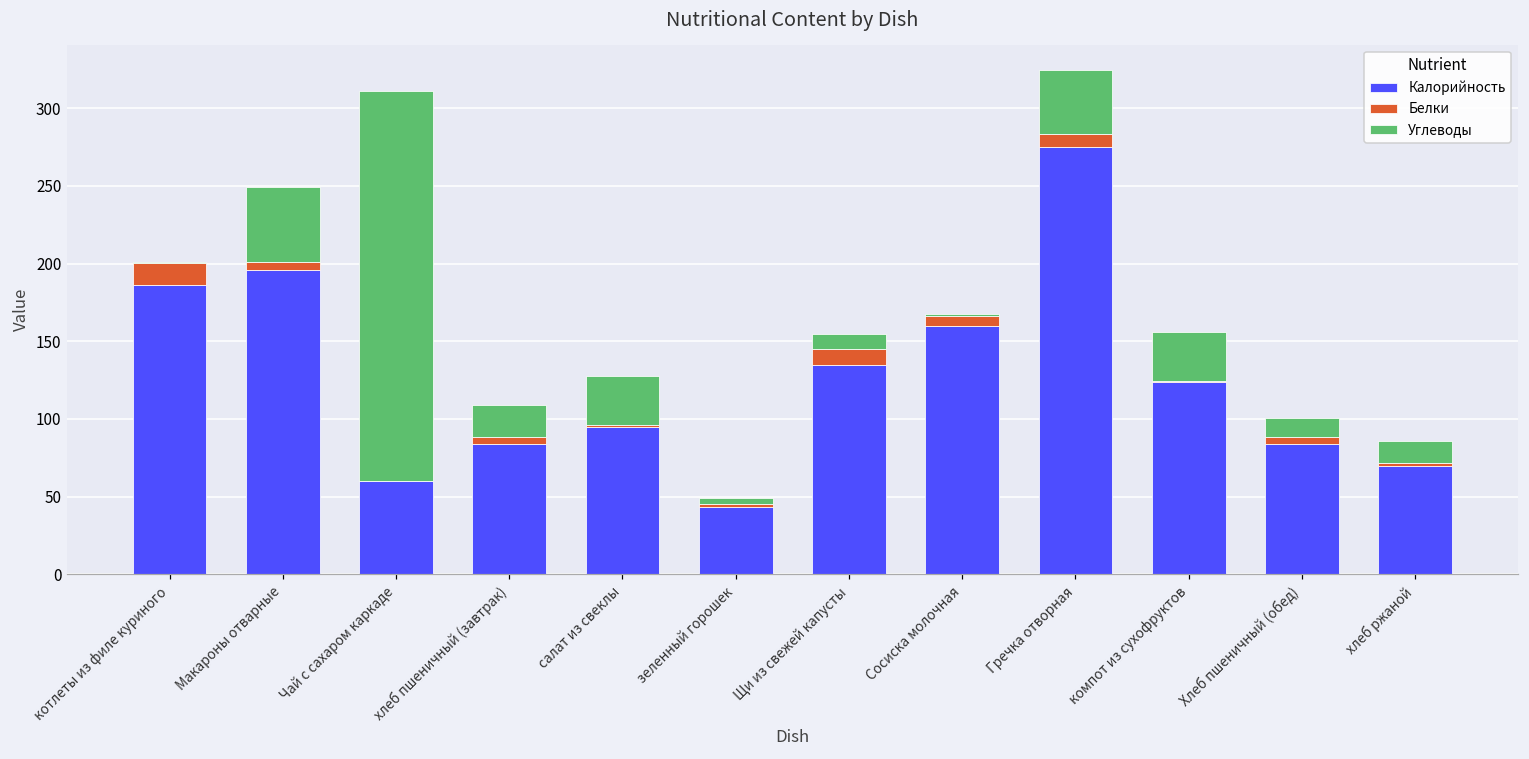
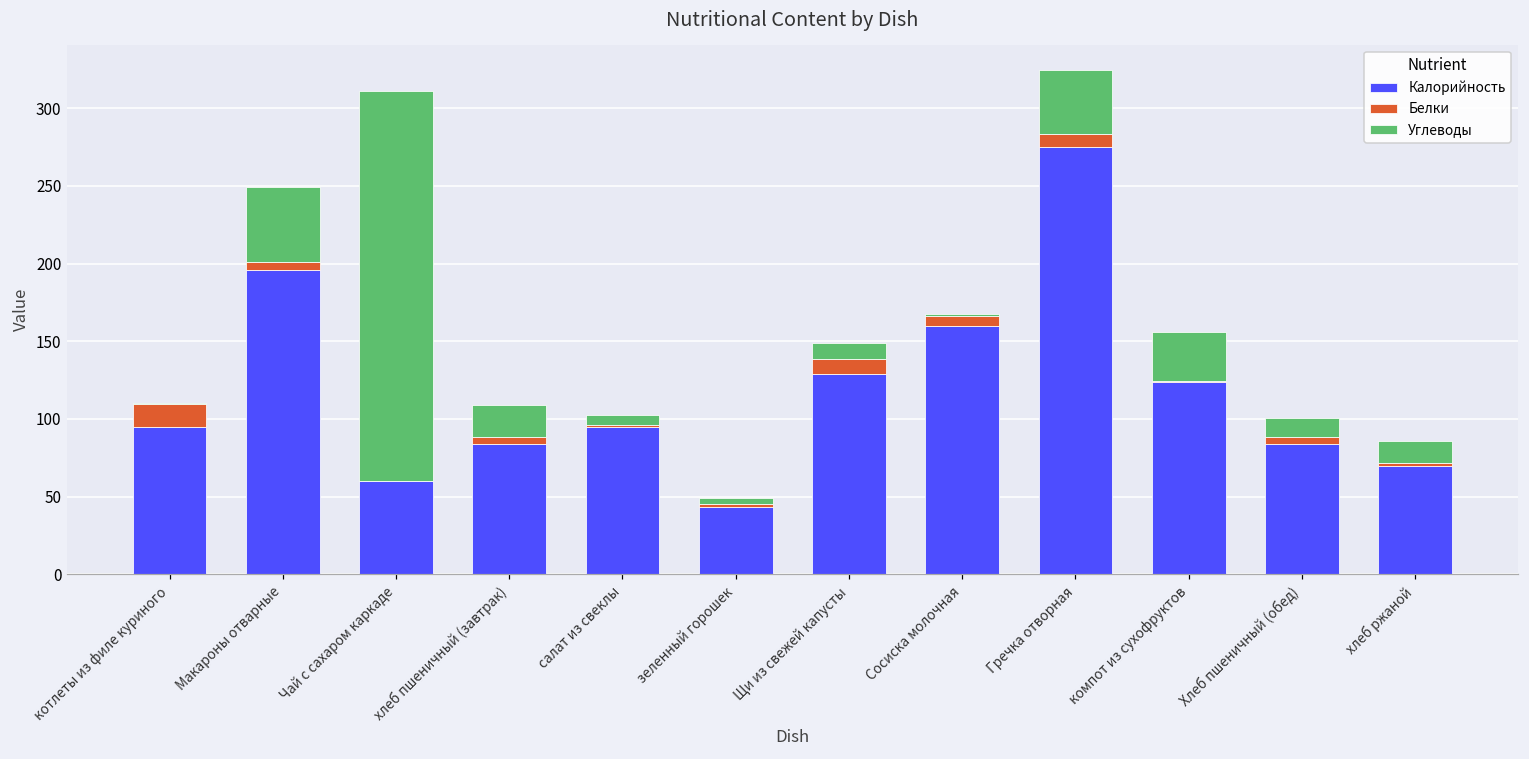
  {
    "Калорийность": {
-     "котлеты из филе куриного": 186,
+     "котлеты из филе куриного": 95,
      "Макароны отварные": 196,
      "Чай с сахаром каркаде": 60,
      "хлеб пшеничный (завтрак)": 84,
      "салат из свеклы": 95,
      "зеленный горошек": 43,
-     "Щи из свежей капусты": 135,
+     "Щи из свежей капусты": 129,
      "Сосиска молочная": 160,
      "Гречка отворная": 275,
      "компот из сухофруктов": 124,
      "Хлеб пшеничный (обед)": 84,
      "хлеб ржаной": 70
    },
    "Белки": {
      "котлеты из филе куриного": 15,
      "Макароны отварные": 5,
      "хлеб пшеничный (завтрак)": 4,
      "зеленный горошек": 2,
      "Щи из свежей капусты": 10,
      "Сосиска молочная": 7,
      "Гречка отворная": 8,
      "Хлеб пшеничный (обед)": 4,
      "хлеб ржаной": 2
    },
    "Углеводы": {
      "Макароны отварные": 48,
      "Чай с сахаром каркаде": 251,
      "хлеб пшеничный (завтрак)": 21,
-     "салат из свеклы": 31,
+     "салат из свеклы": 6,
      "зеленный горошек": 4,
      "Щи из свежей капусты": 10,
      "Гречка отворная": 41,
      "компот из сухофруктов": 31,
      "Хлеб пшеничный (обед)": 12,
      "хлеб ржаной": 14
    }
  }
